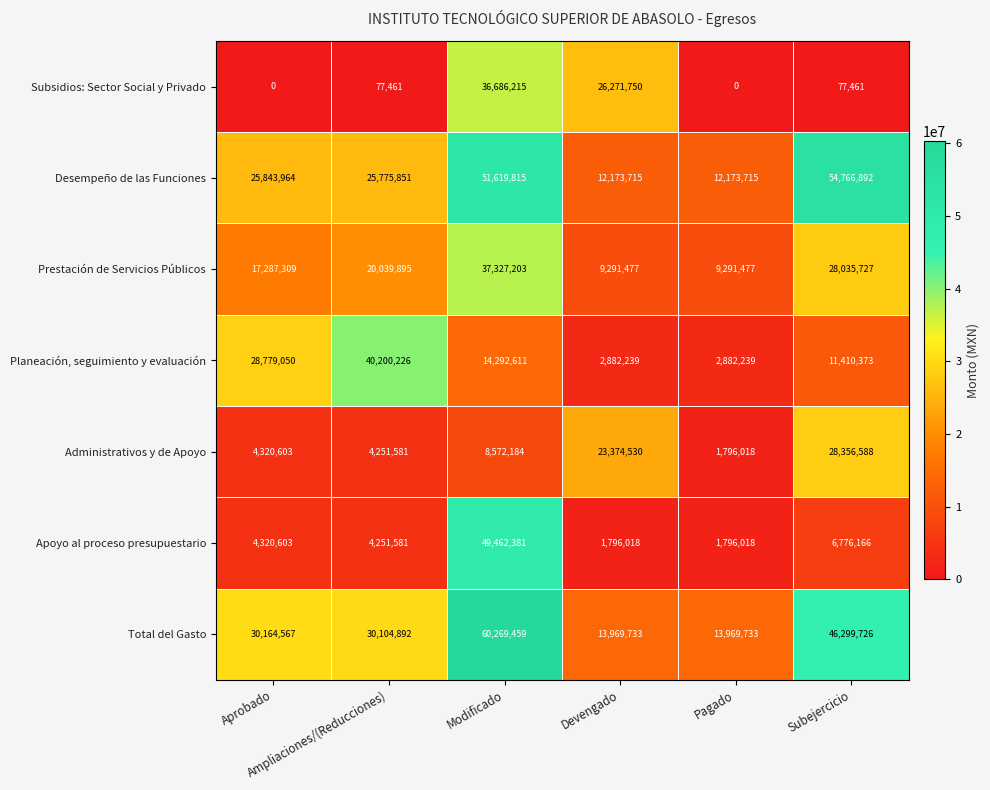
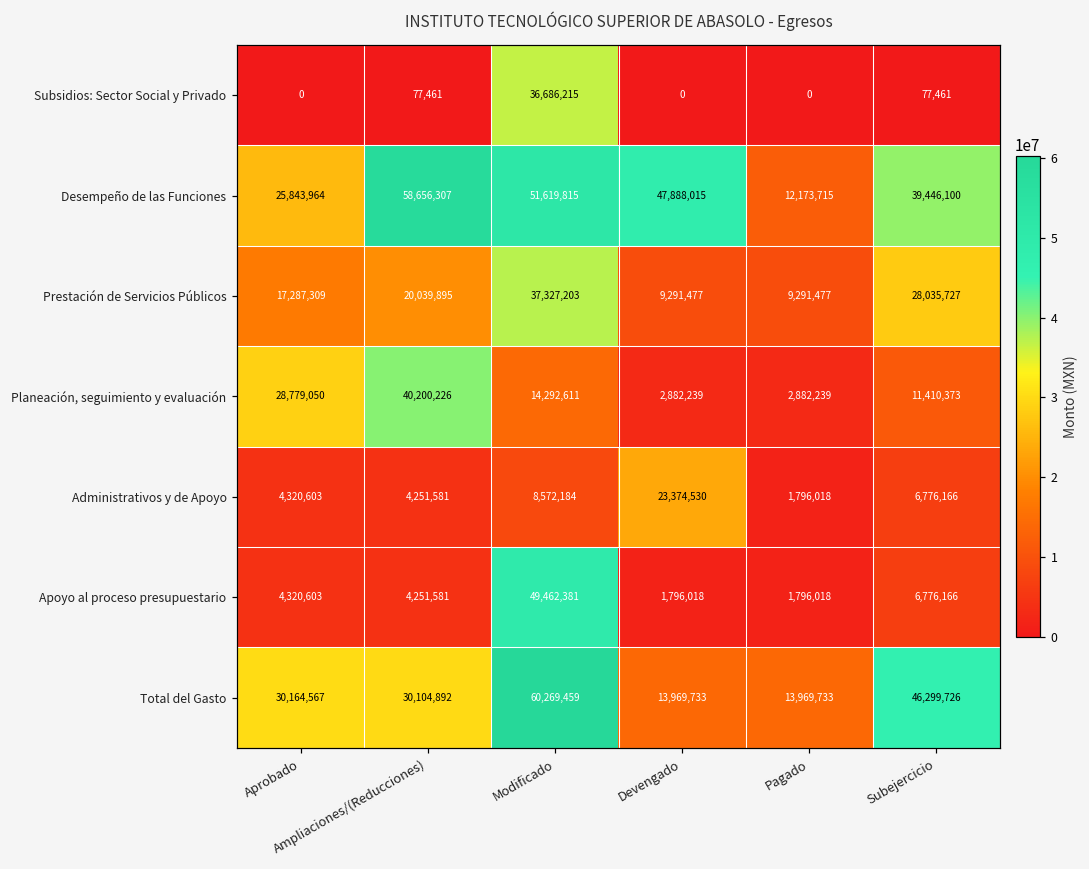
  {
    "Subsidios: Sector Social y Privado": {
      "Aprobado": "0",
      "Ampliaciones/(Reducciones)": "77,461",
      "Modificado": "36,686,215",
-     "Devengado": "26,271,750",
+     "Devengado": "0",
      "Pagado": "0",
      "Subejercicio": "77,461"
    },
    "Desempeño de las Funciones": {
      "Aprobado": "25,843,964",
-     "Ampliaciones/(Reducciones)": "25,775,851",
+     "Ampliaciones/(Reducciones)": "58,656,307",
      "Modificado": "51,619,815",
-     "Devengado": "12,173,715",
+     "Devengado": "47,888,015",
      "Pagado": "12,173,715",
-     "Subejercicio": "54,766,892"
+     "Subejercicio": "39,446,100"
    },
    "Prestación de Servicios Públicos": {
      "Aprobado": "17,287,309",
      "Ampliaciones/(Reducciones)": "20,039,895",
      "Modificado": "37,327,203",
      "Devengado": "9,291,477",
      "Pagado": "9,291,477",
      "Subejercicio": "28,035,727"
    },
    "Planeación, seguimiento y evaluación": {
      "Aprobado": "28,779,050",
      "Ampliaciones/(Reducciones)": "40,200,226",
      "Modificado": "14,292,611",
      "Devengado": "2,882,239",
      "Pagado": "2,882,239",
      "Subejercicio": "11,410,373"
    },
    "Administrativos y de Apoyo": {
      "Aprobado": "4,320,603",
      "Ampliaciones/(Reducciones)": "4,251,581",
      "Modificado": "8,572,184",
      "Devengado": "23,374,530",
      "Pagado": "1,796,018",
-     "Subejercicio": "28,356,588"
+     "Subejercicio": "6,776,166"
    },
    "Apoyo al proceso presupuestario": {
      "Aprobado": "4,320,603",
      "Ampliaciones/(Reducciones)": "4,251,581",
      "Modificado": "49,462,381",
      "Devengado": "1,796,018",
      "Pagado": "1,796,018",
      "Subejercicio": "6,776,166"
    },
    "Total del Gasto": {
      "Aprobado": "30,164,567",
      "Ampliaciones/(Reducciones)": "30,104,892",
      "Modificado": "60,269,459",
      "Devengado": "13,969,733",
      "Pagado": "13,969,733",
      "Subejercicio": "46,299,726"
    }
  }
